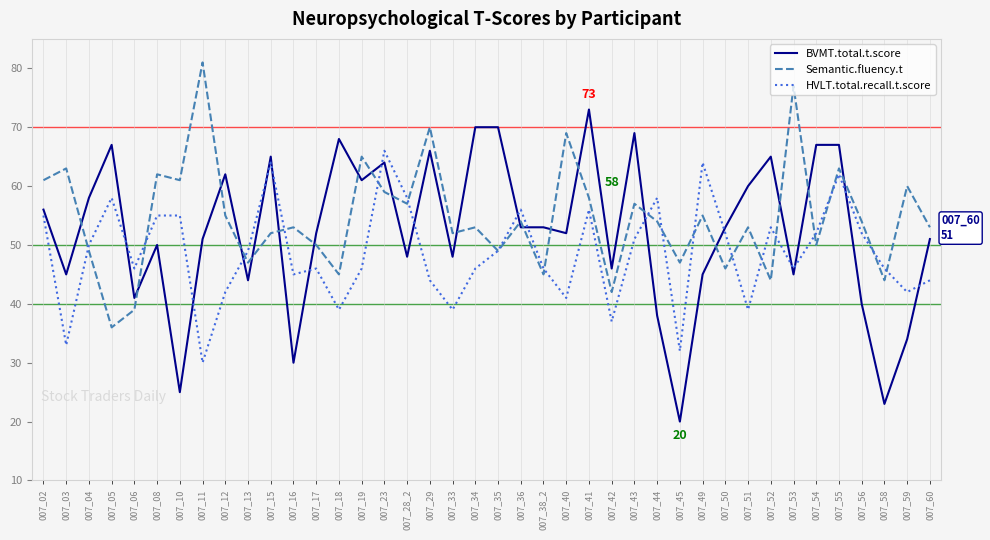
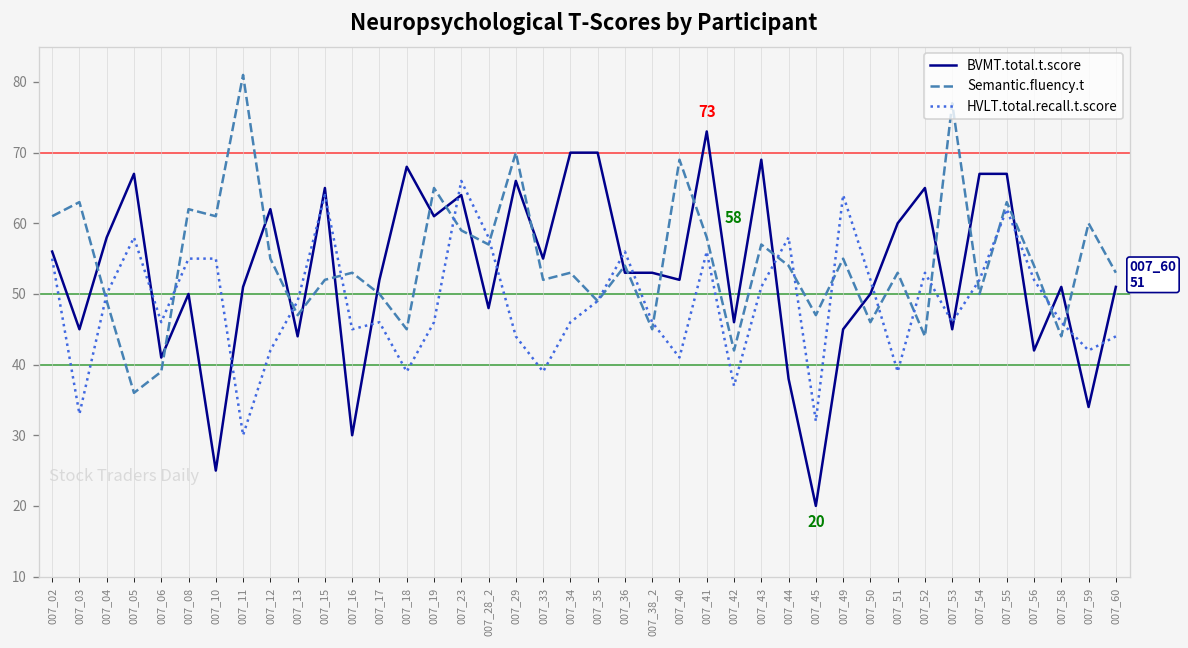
  {
    "BVMT.total.t.score": {
      "007_02": 56,
      "007_03": 45,
      "007_04": 58,
      "007_05": 67,
      "007_06": 41,
      "007_08": 50,
      "007_10": 25,
      "007_11": 51,
      "007_12": 62,
      "007_13": 44,
      "007_15": 65,
      "007_16": 30,
      "007_17": 52,
      "007_18": 68,
      "007_19": 61,
      "007_23": 64,
      "007_28_2": 48,
      "007_29": 66,
-     "007_33": 48,
+     "007_33": 55,
      "007_34": 70,
      "007_35": 70,
      "007_36": 53,
      "007_38_2": 53,
      "007_40": 52,
      "007_42": 46,
      "007_43": 69,
      "007_44": 38,
      "007_49": 45,
-     "007_50": 53,
+     "007_50": 50,
      "007_51": 60,
      "007_52": 65,
      "007_53": 45,
      "007_54": 67,
      "007_55": 67,
-     "007_56": 40,
-     "007_58": 23,
+     "007_56": 42,
+     "007_58": 51,
      "007_59": 34
    }
  }
